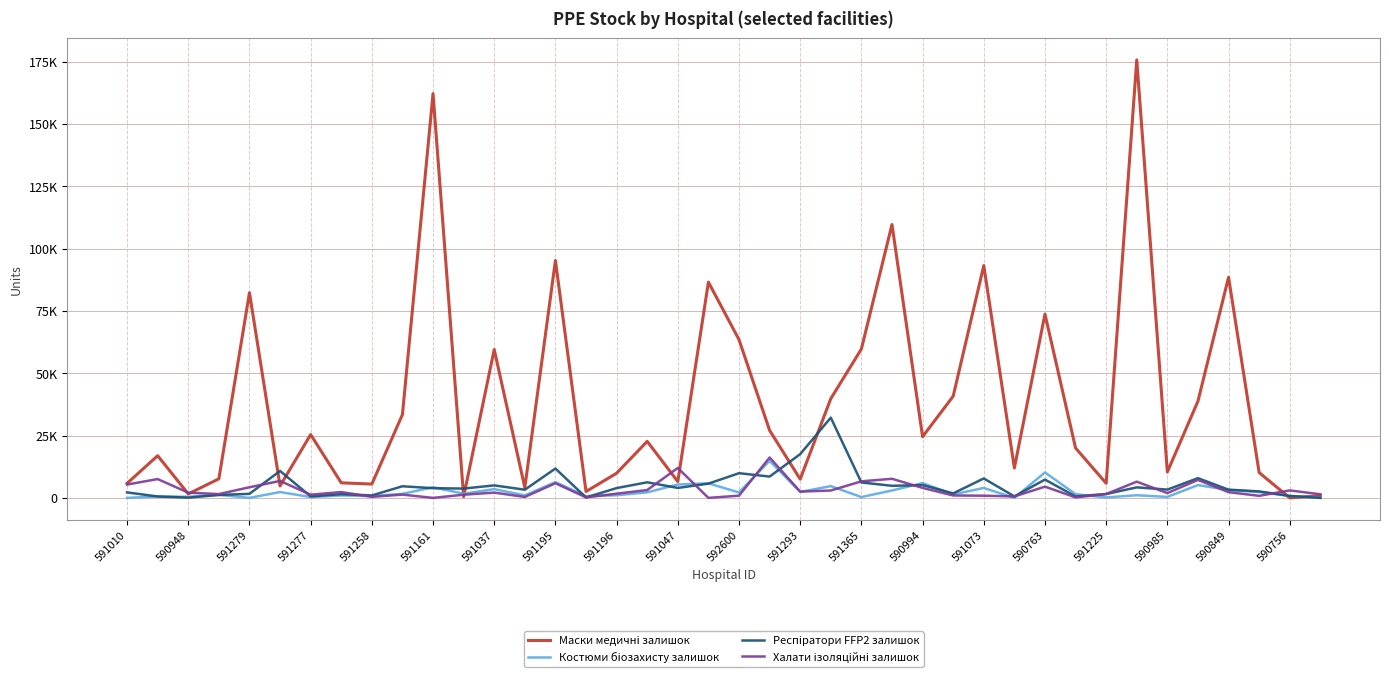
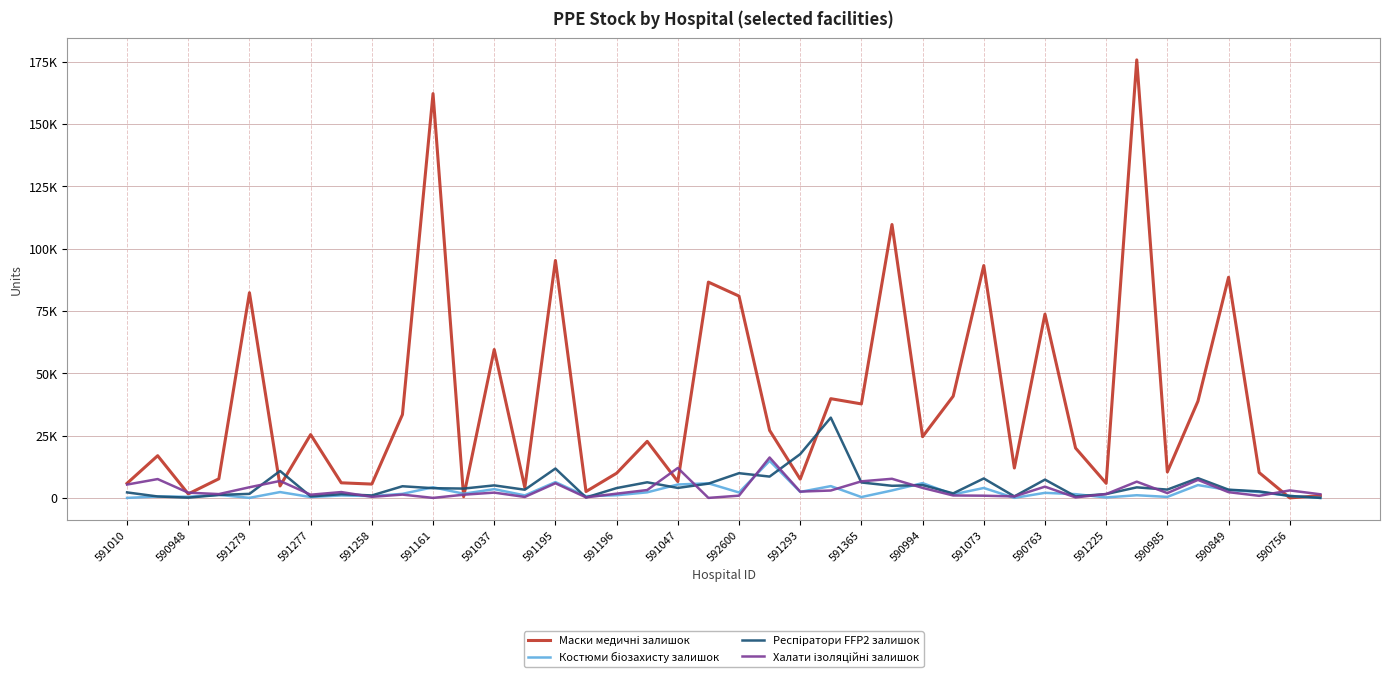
  {
    "Маски медичні залишок": {
      "591279": 82000,
      "591277": 25000,
      "591258": 6000,
      "591161": 162000,
      "591037": 60000,
      "591195": 95000,
      "591196": 10000,
      "591047": 7000,
-     "592600": 63000,
+     "592600": 81000,
      "591293": 8000,
-     "591365": 60000,
+     "591365": 38000,
      "590994": 25000,
      "591073": 93000,
      "590763": 74000,
      "591225": 6000,
      "590985": 10000,
      "590849": 89000
    },
    "Костюми біозахисту залишок": {
      "591010": 0,
      "591279": 0,
      "591037": 4000,
      "591047": 5000,
      "592600": 2000,
      "591365": 0,
      "591073": 4000,
-     "590763": 10000,
+     "590763": 2000,
      "591225": 0,
      "590985": 0
    },
    "Респіратори FFP2 залишок": {
      "591010": 2000,
      "591279": 2000,
      "591037": 5000,
      "591195": 12000,
      "591196": 4000,
      "591047": 4000,
      "592600": 10000,
      "591293": 18000,
      "591073": 8000,
      "590763": 7000,
      "590985": 3000
    },
    "Халати ізоляційні залишок": {
      "591279": 4000,
      "591161": 0,
      "591037": 2000,
      "591047": 12000,
      "592600": 1000,
      "590994": 4000,
      "591073": 1000,
      "590763": 5000,
      "590985": 2000,
      "590756": 3000
    }
  }
